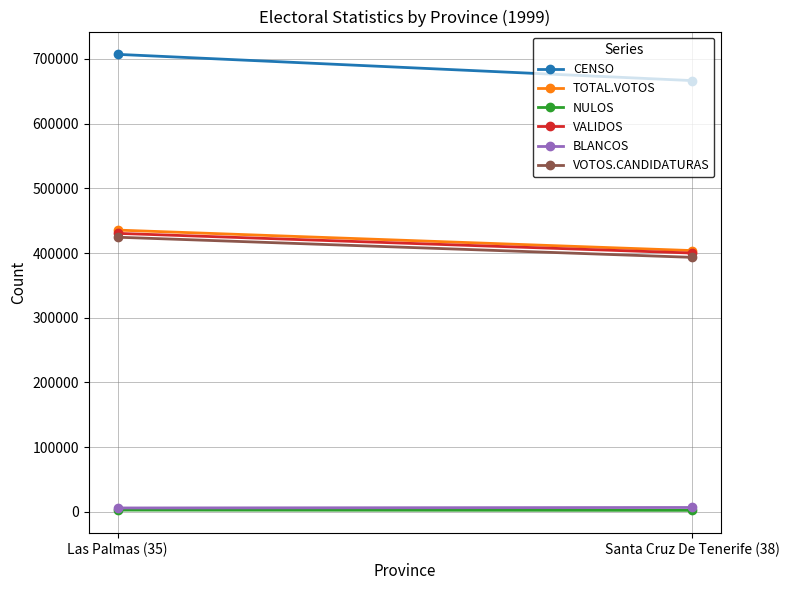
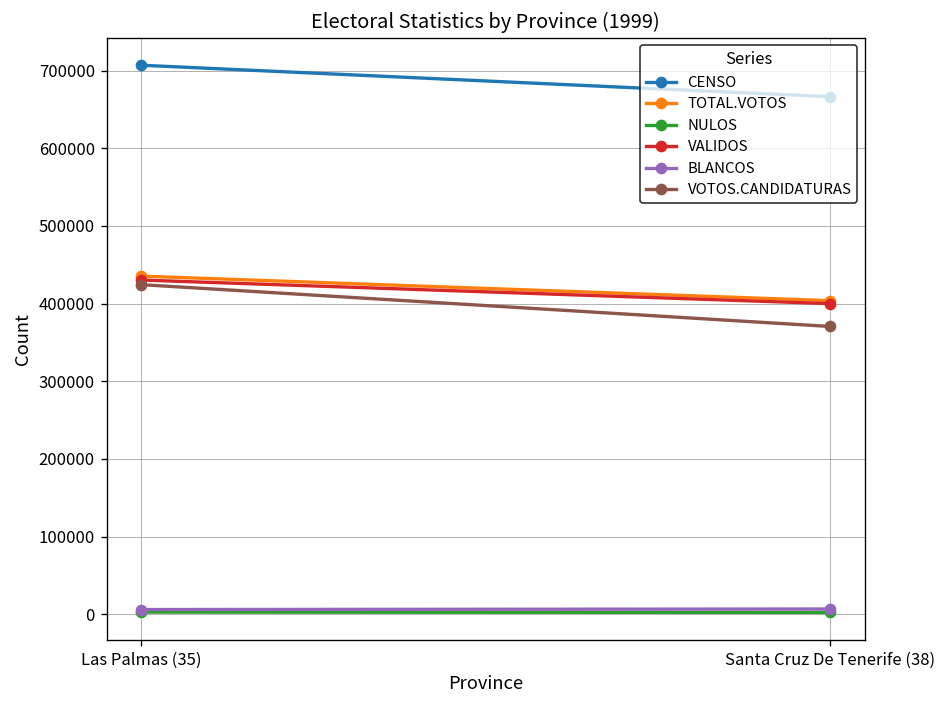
  {
    "CENSO": {
      "Las Palmas (35)": 710000
    },
    "TOTAL.VOTOS": {
      "Las Palmas (35)": 440000
    },
    "NULOS": {
      "Santa Cruz De Tenerife (38)": 0
    },
    "VALIDOS": {
      "Las Palmas (35)": 430000
    },
    "BLANCOS": {
      "Santa Cruz De Tenerife (38)": 10000
    },
    "VOTOS.CANDIDATURAS": {
      "Las Palmas (35)": 420000,
-     "Santa Cruz De Tenerife (38)": 390000
+     "Santa Cruz De Tenerife (38)": 370000
    }
  }
